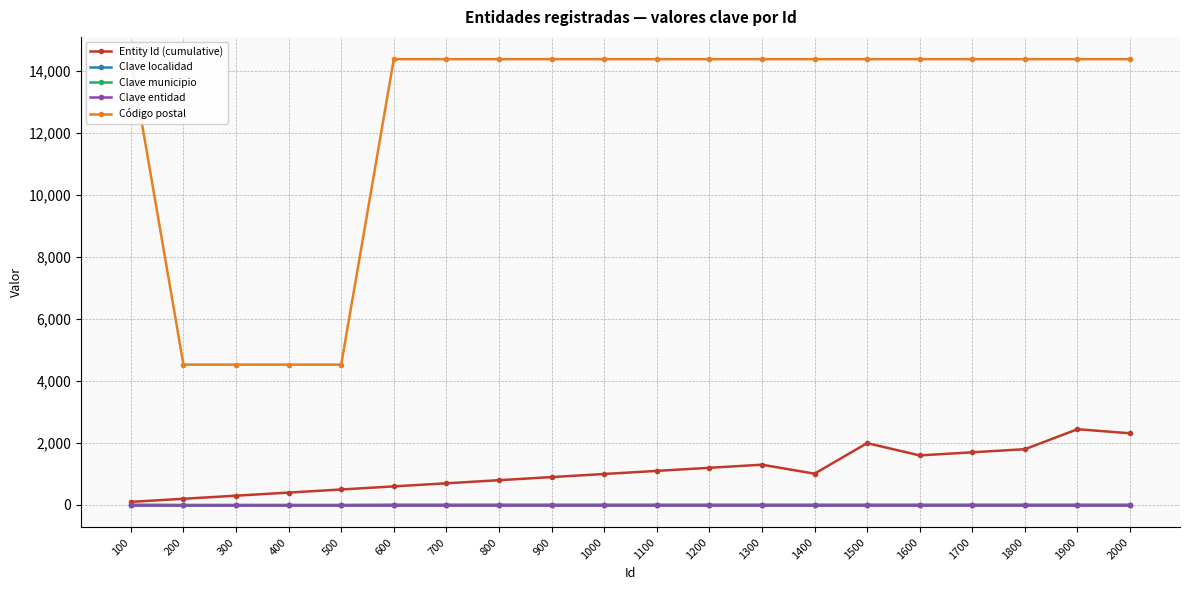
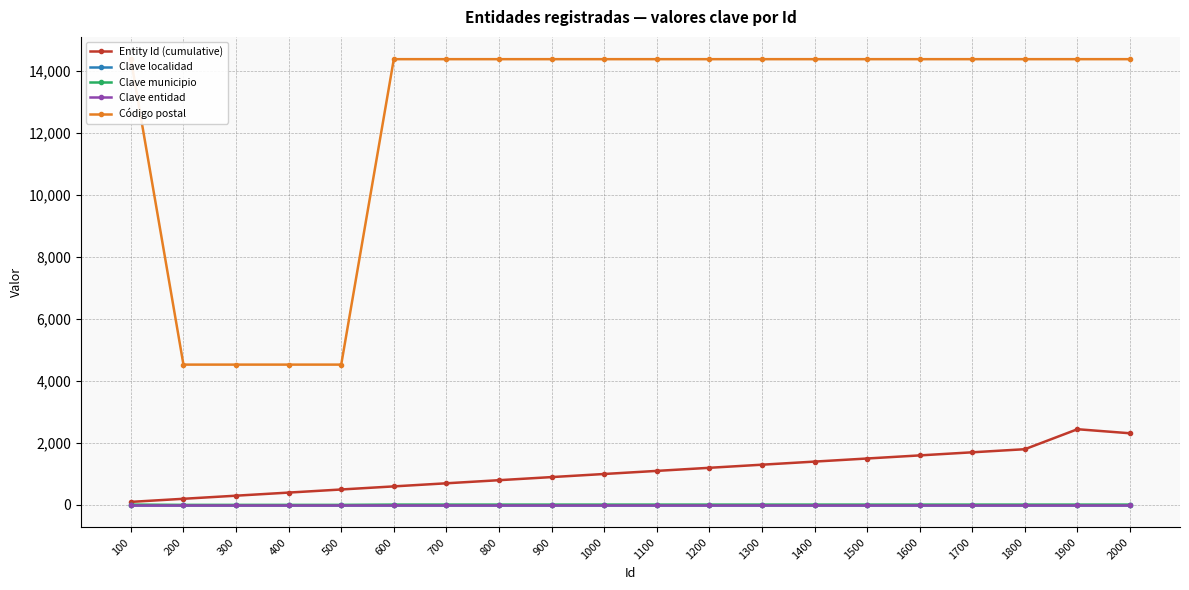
  {
    "Entity Id (cumulative)": {
      "100": "100",
      "200": "200",
      "300": "300",
      "400": "400",
      "500": "500",
      "600": "600",
      "700": "700",
      "800": "800",
      "900": "900",
      "1000": "1,000",
      "1100": "1,100",
      "1200": "1,200",
      "1300": "1,300",
-     "1400": "1,000",
-     "1500": "2,000",
+     "1400": "1,400",
+     "1500": "1,500",
      "1600": "1,600",
      "1700": "1,700",
      "1800": "1,800",
      "1900": "2,400",
      "2000": "2,300"
    },
    "Clave entidad": {
      "100": "0",
      "200": "0",
      "300": "0",
      "400": "0",
      "500": "0",
      "600": "0",
      "700": "0",
      "800": "0",
      "900": "0",
      "1000": "0",
      "1100": "0",
      "1200": "0",
      "1300": "0",
      "1400": "0",
      "1500": "0",
      "1600": "0",
      "1700": "0",
      "1800": "0",
      "1900": "0",
      "2000": "0"
    },
    "Código postal": {
      "200": "4,500",
      "300": "4,500",
      "400": "4,500",
      "500": "4,500",
      "600": "14,400",
      "700": "14,400",
      "800": "14,400",
      "900": "14,400",
      "1000": "14,400",
      "1100": "14,400",
      "1200": "14,400",
      "1300": "14,400",
      "1400": "14,400",
      "1500": "14,400",
      "1600": "14,400",
      "1700": "14,400",
      "1800": "14,400",
      "1900": "14,400",
      "2000": "14,400"
    }
  }
